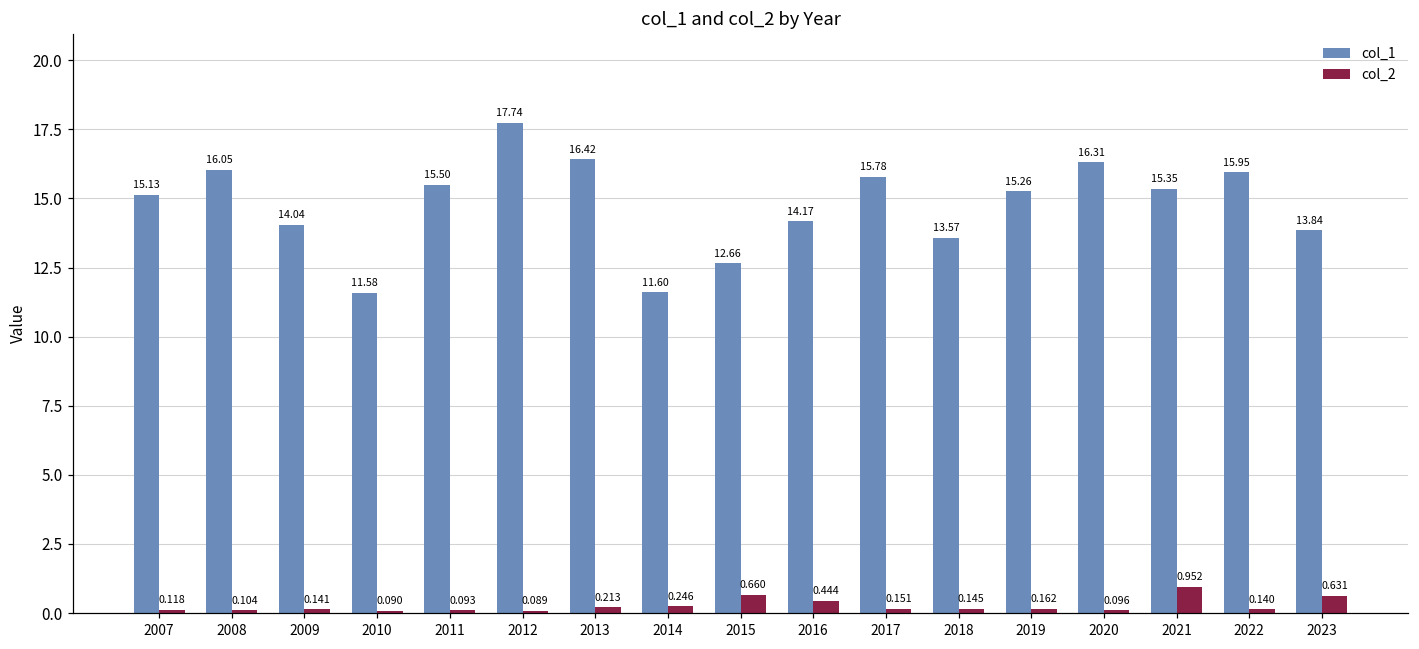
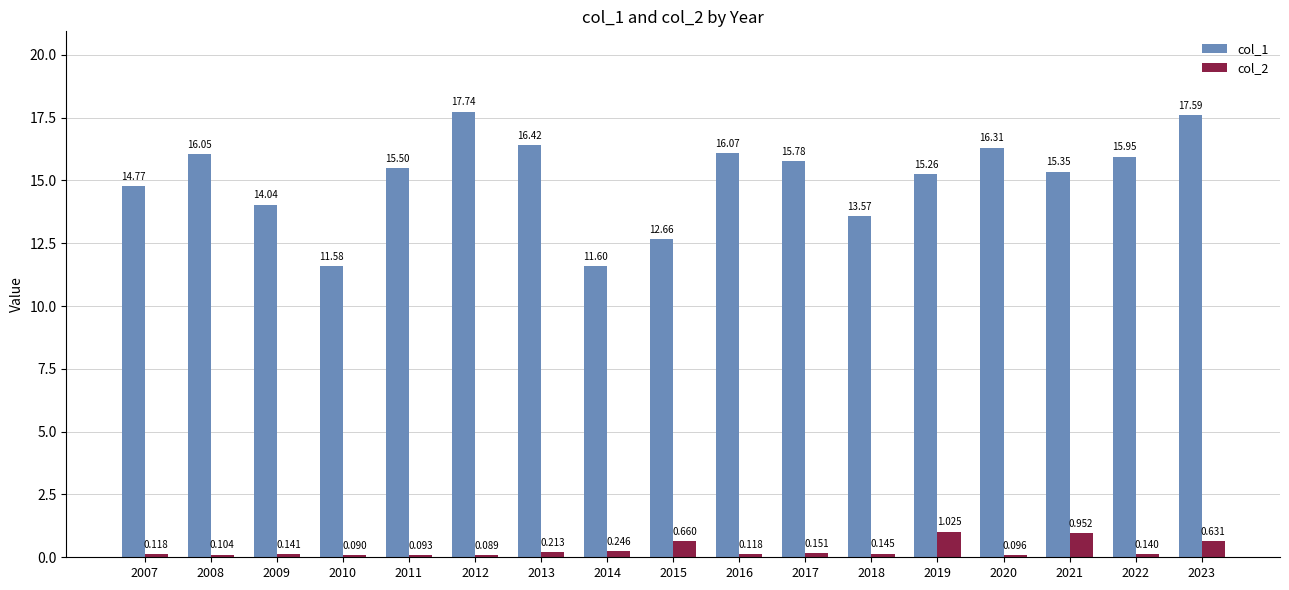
  {
    "col_1": {
-     "2007": 15.13,
+     "2007": 14.77,
      "2008": 16.05,
      "2009": 14.04,
      "2010": 11.58,
      "2011": 15.50,
      "2012": 17.74,
      "2013": 16.42,
      "2014": 11.60,
      "2015": 12.66,
-     "2016": 14.17,
+     "2016": 16.07,
      "2017": 15.78,
      "2018": 13.57,
      "2019": 15.26,
      "2020": 16.31,
      "2021": 15.35,
      "2022": 15.95,
-     "2023": 13.84
+     "2023": 17.59
    },
    "col_2": {
      "2007": 0.118,
      "2008": 0.104,
      "2009": 0.141,
      "2010": 0.090,
      "2011": 0.093,
      "2012": 0.089,
      "2013": 0.213,
      "2014": 0.246,
      "2015": 0.660,
-     "2016": 0.444,
+     "2016": 0.118,
      "2017": 0.151,
      "2018": 0.145,
-     "2019": 0.162,
+     "2019": 1.025,
      "2020": 0.096,
      "2021": 0.952,
      "2022": 0.140,
      "2023": 0.631
    }
  }
